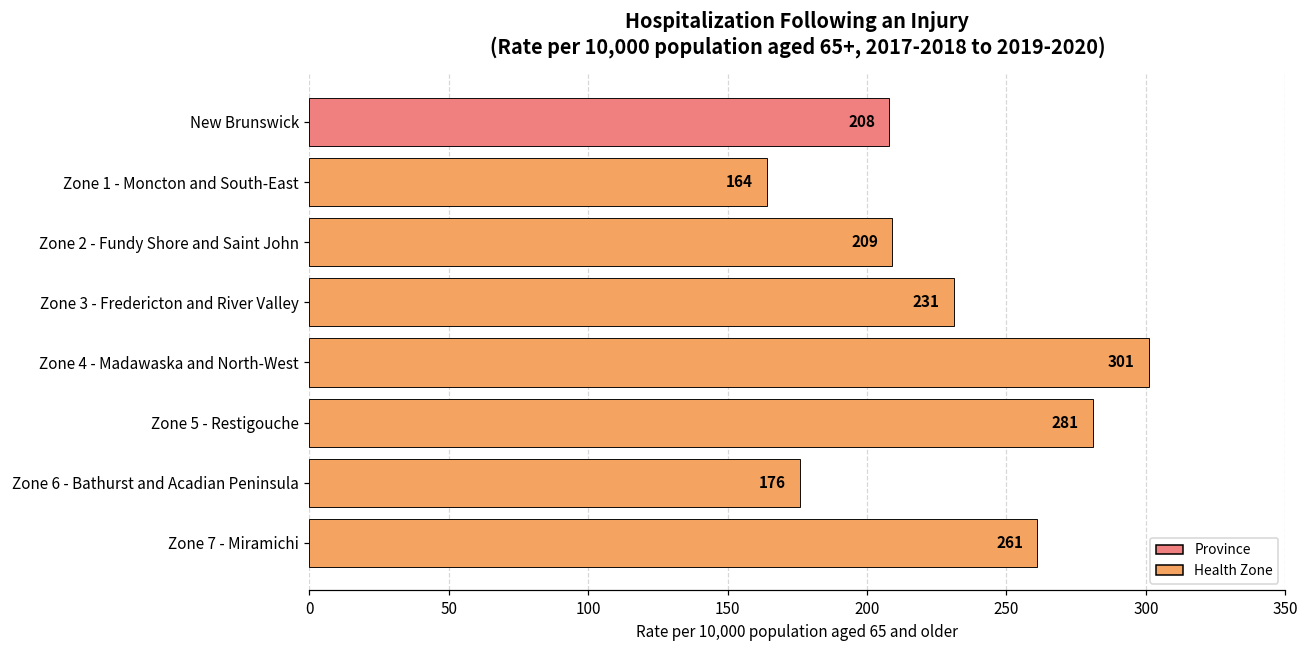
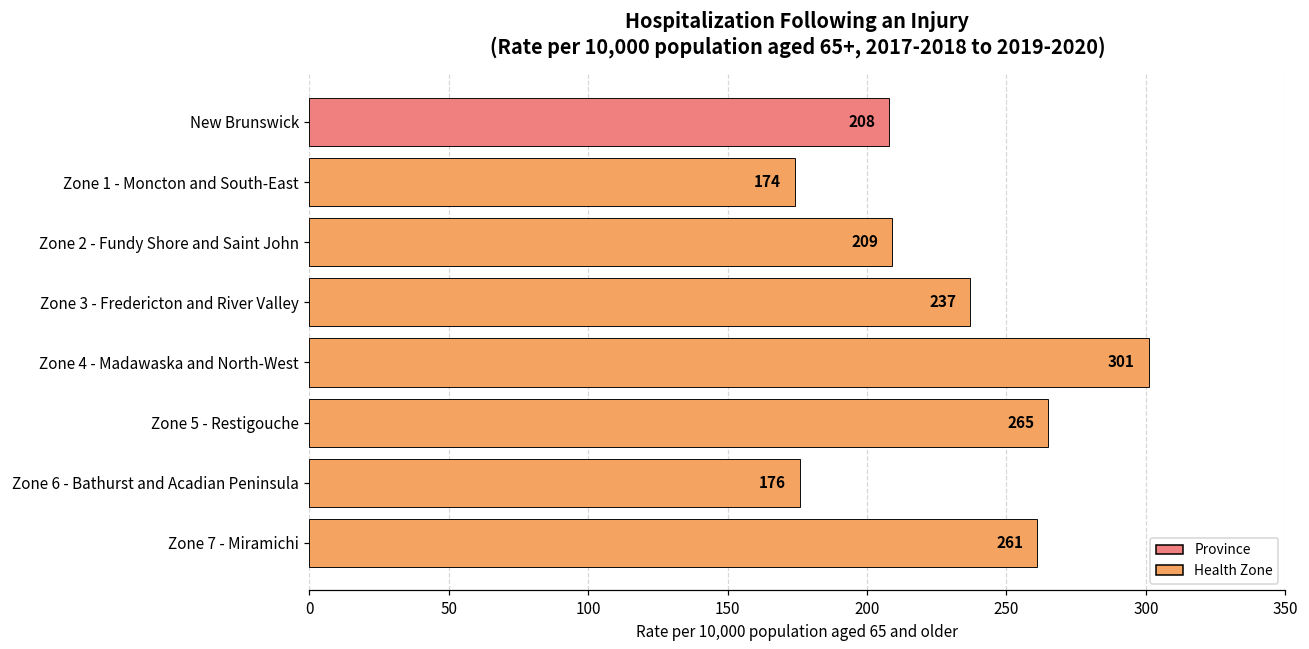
  {
    "New Brunswick": 208,
-   "Zone 1 - Moncton and South-East": 164,
+   "Zone 1 - Moncton and South-East": 174,
    "Zone 2 - Fundy Shore and Saint John": 209,
-   "Zone 3 - Fredericton and River Valley": 231,
+   "Zone 3 - Fredericton and River Valley": 237,
    "Zone 4 - Madawaska and North-West": 301,
-   "Zone 5 - Restigouche": 281,
+   "Zone 5 - Restigouche": 265,
    "Zone 6 - Bathurst and Acadian Peninsula": 176,
    "Zone 7 - Miramichi": 261
  }
